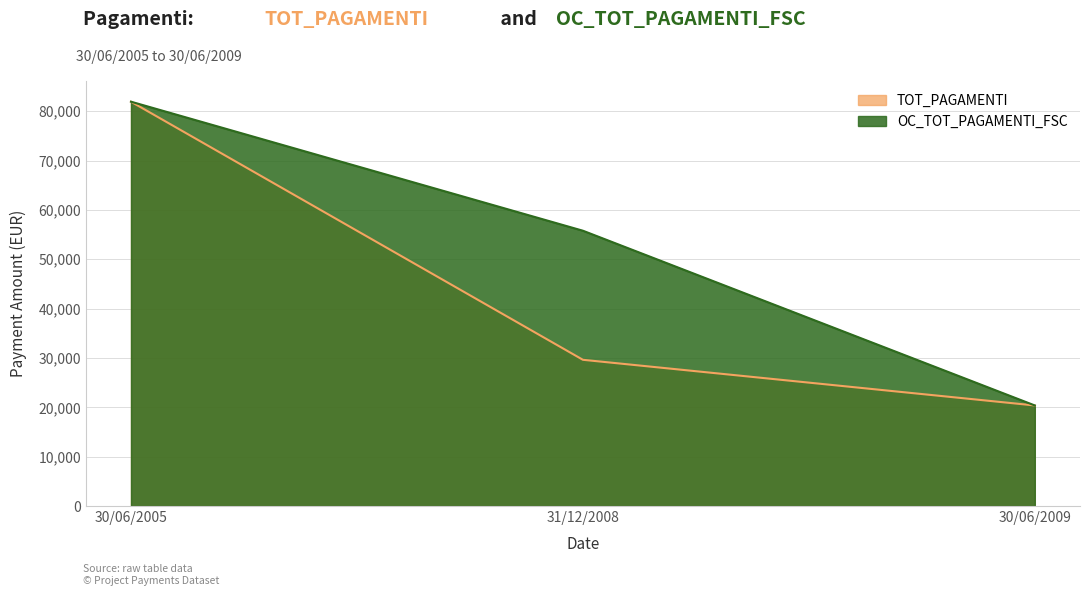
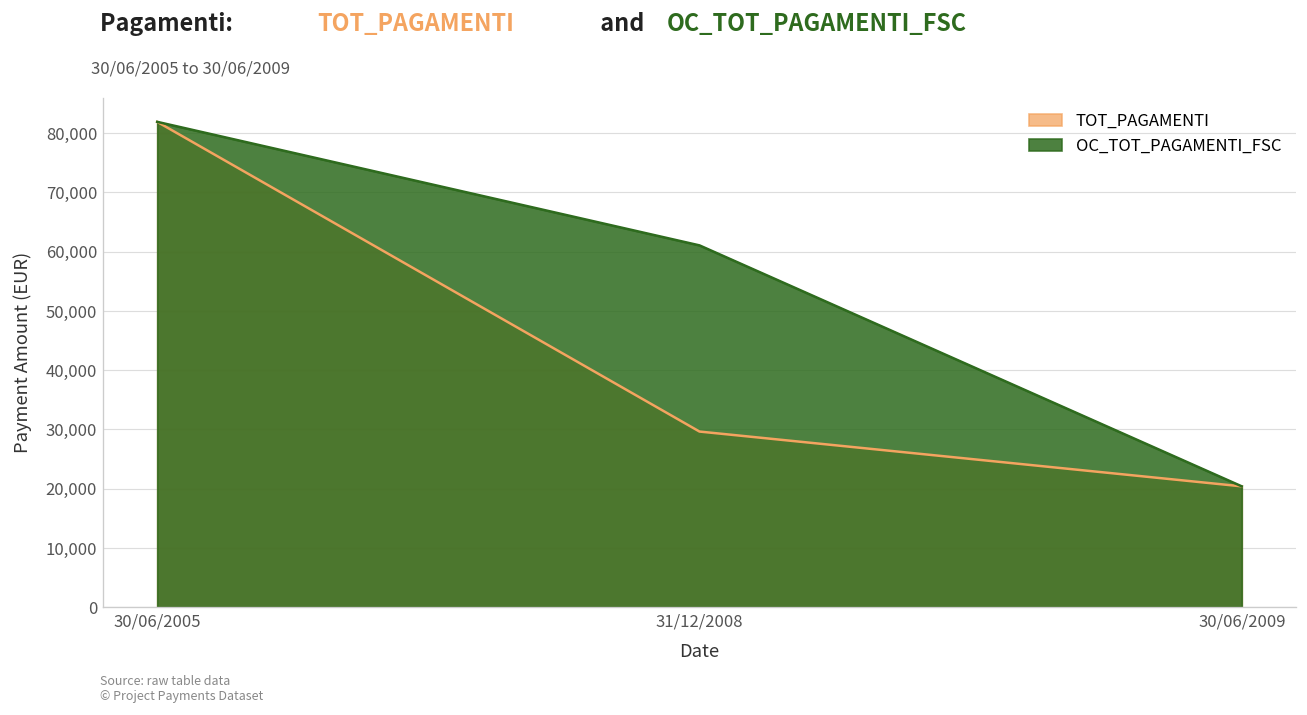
  {
    "TOT_PAGAMENTI": {
      "31/12/2008": "30,000"
    },
    "OC_TOT_PAGAMENTI_FSC": {
-     "31/12/2008": "56,000"
+     "31/12/2008": "61,000"
    }
  }
